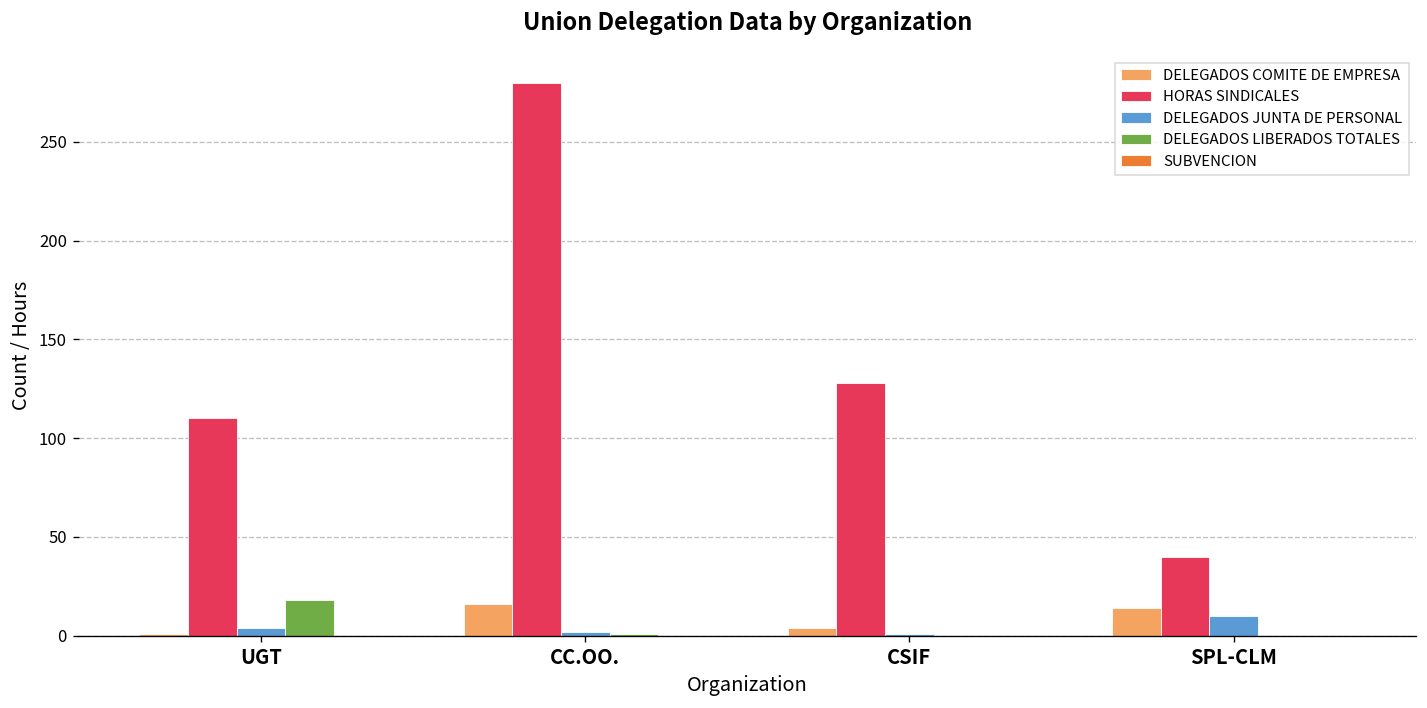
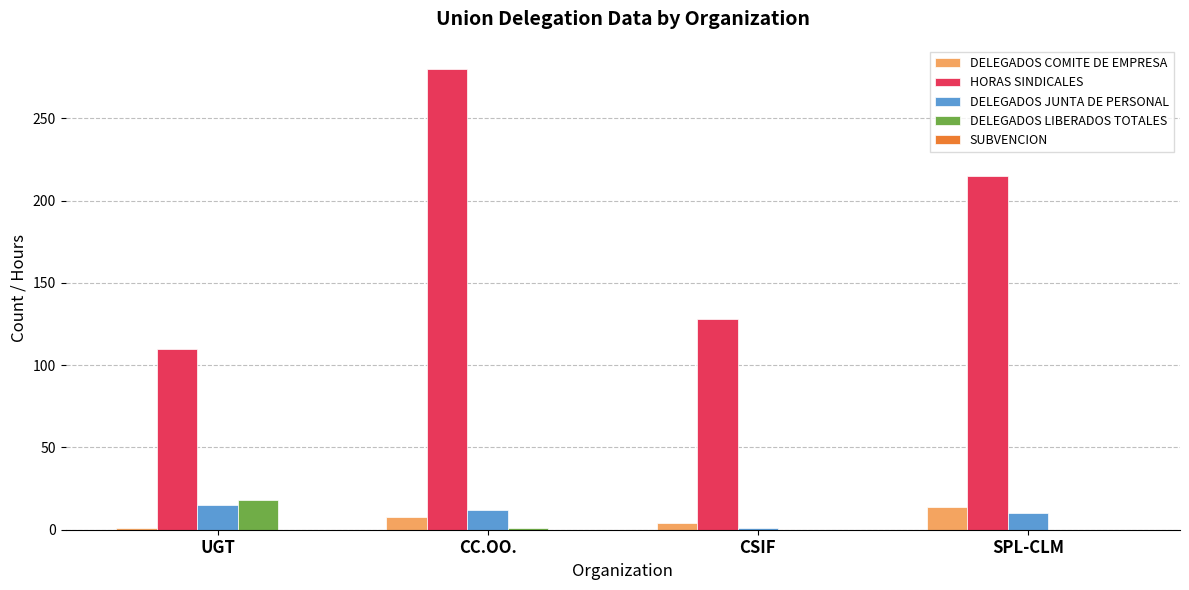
  {
    "DELEGADOS COMITE DE EMPRESA": {
-     "CC.OO.": 16,
+     "CC.OO.": 8,
      "CSIF": 4,
      "SPL-CLM": 14
    },
    "HORAS SINDICALES": {
      "UGT": 110,
      "CC.OO.": 280,
      "CSIF": 128,
-     "SPL-CLM": 40
+     "SPL-CLM": 215
    },
    "DELEGADOS JUNTA DE PERSONAL": {
-     "UGT": 4,
-     "CC.OO.": 2,
+     "UGT": 15,
+     "CC.OO.": 12,
      "SPL-CLM": 10
    },
    "DELEGADOS LIBERADOS TOTALES": {
      "UGT": 18,
      "CSIF": 0,
      "SPL-CLM": 0
    },
    "SUBVENCION": {
      "UGT": 0,
      "CC.OO.": 0,
      "CSIF": 0,
      "SPL-CLM": 0
    }
  }
